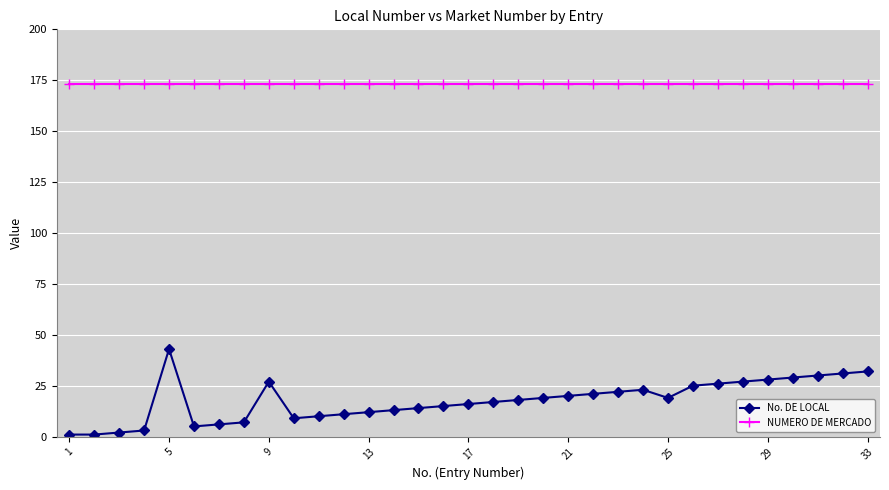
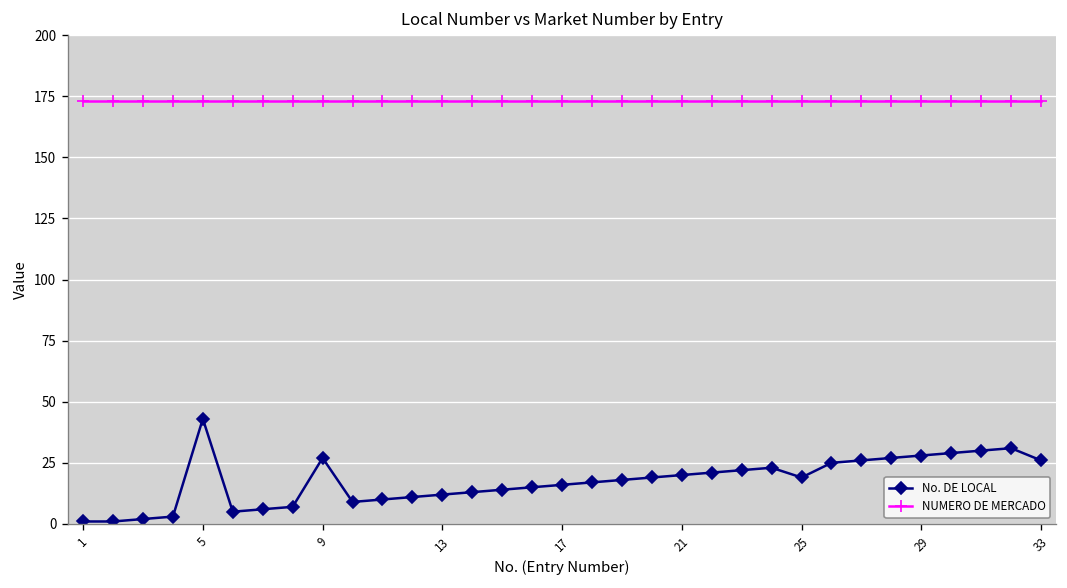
  {
    "No. DE LOCAL": {
      "1": 1,
      "5": 43,
      "9": 27,
      "13": 12,
      "17": 16,
      "21": 20,
      "25": 19,
      "29": 28,
-     "33": 32
+     "33": 26
    },
    "NUMERO DE MERCADO": {
      "1": 173,
      "5": 173,
      "9": 173,
      "13": 173,
      "17": 173,
      "21": 173,
      "25": 173,
      "29": 173,
      "33": 173
    }
  }
